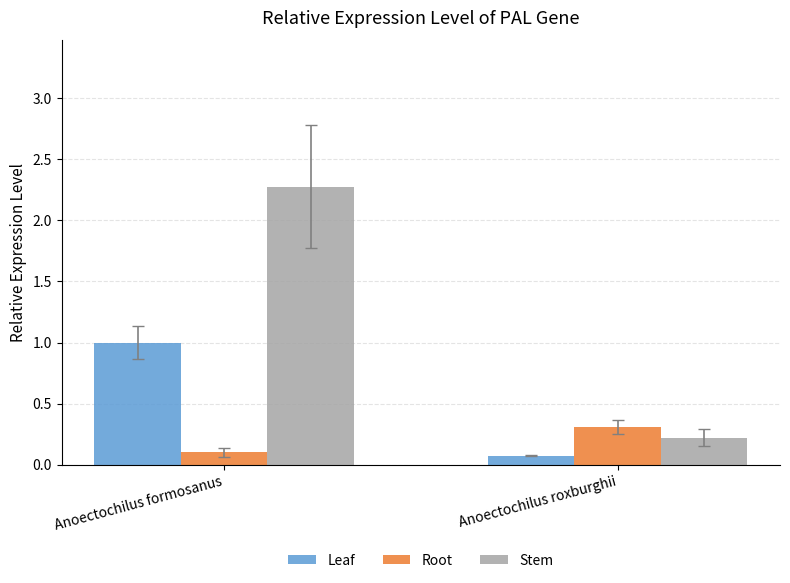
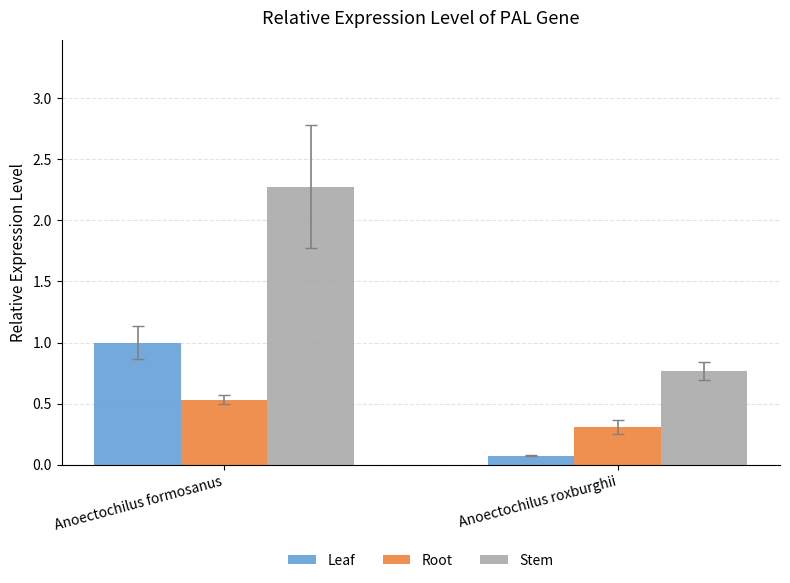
  {
    "Leaf": {
      "Anoectochilus formosanus": 1.00,
      "Anoectochilus roxburghii": 0.07
    },
    "Root": {
-     "Anoectochilus formosanus": 0.10,
+     "Anoectochilus formosanus": 0.53,
      "Anoectochilus roxburghii": 0.31
    },
    "Stem": {
      "Anoectochilus formosanus": 2.28,
-     "Anoectochilus roxburghii": 0.22
+     "Anoectochilus roxburghii": 0.77
    }
  }
